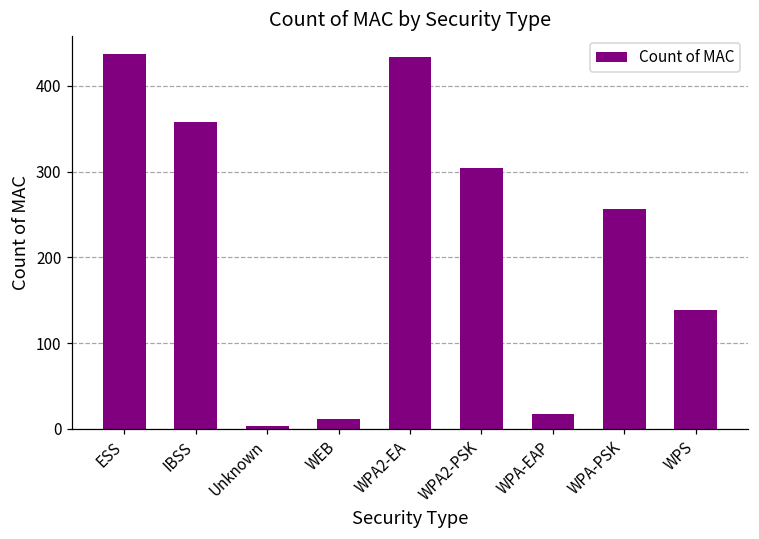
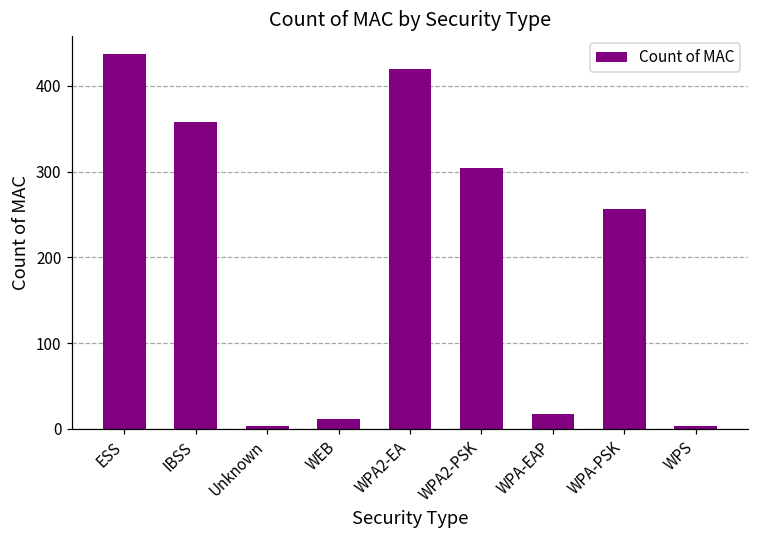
  {
    "ESS": 440,
    "IBSS": 360,
    "WEB": 10,
-   "WPA2-EA": 430,
+   "WPA2-EA": 420,
    "WPA2-PSK": 300,
    "WPA-EAP": 20,
    "WPA-PSK": 260,
-   "WPS": 140
+   "WPS": 0
  }
